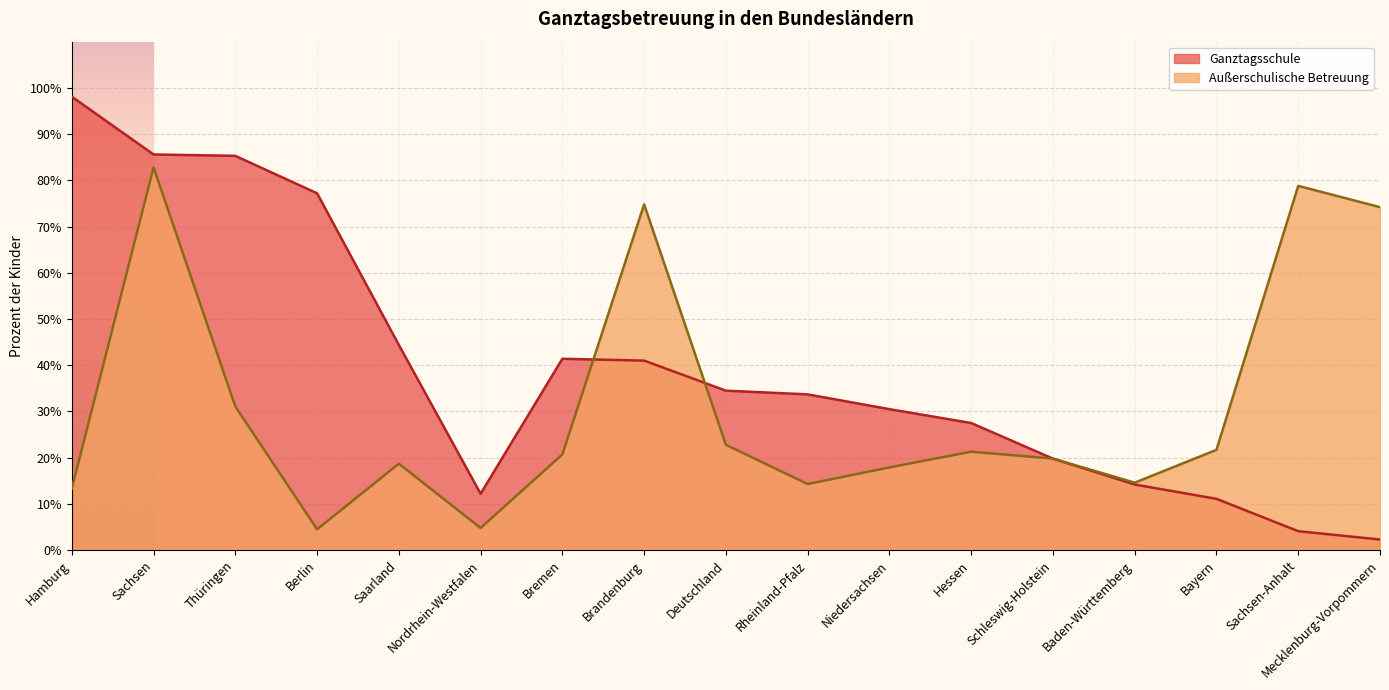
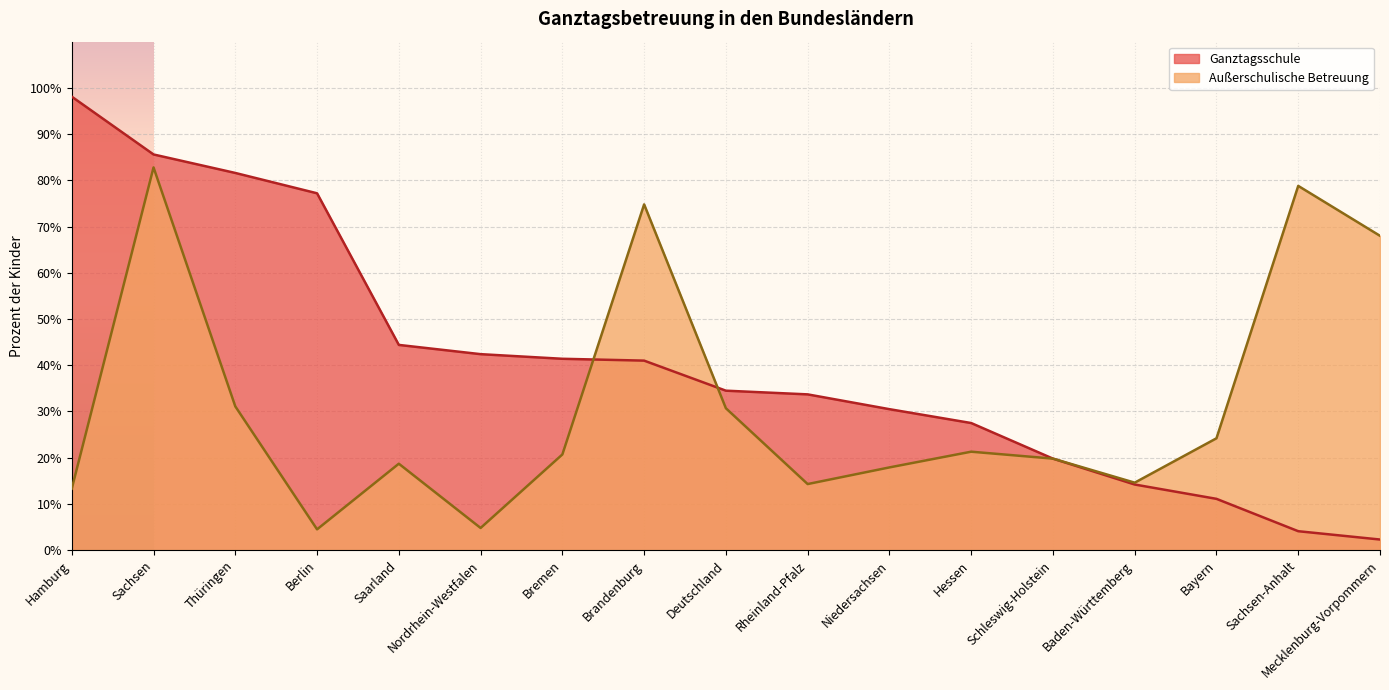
  {
    "Ganztagsschule": {
      "Hamburg": "98%",
      "Sachsen": "86%",
-     "Thüringen": "85%",
+     "Thüringen": "82%",
      "Berlin": "77%",
      "Saarland": "44%",
-     "Nordrhein-Westfalen": "12%",
+     "Nordrhein-Westfalen": "42%",
      "Bremen": "41%",
      "Brandenburg": "41%",
      "Deutschland": "35%",
      "Rheinland-Pfalz": "34%",
      "Niedersachsen": "31%",
      "Hessen": "28%",
      "Bayern": "11%",
      "Sachsen-Anhalt": "4%",
      "Mecklenburg-Vorpommern": "2%"
    },
    "Außerschulische Betreuung": {
      "Hamburg": "13%",
      "Sachsen": "83%",
      "Thüringen": "31%",
      "Berlin": "5%",
      "Saarland": "19%",
      "Nordrhein-Westfalen": "5%",
      "Bremen": "21%",
      "Brandenburg": "75%",
-     "Deutschland": "23%",
+     "Deutschland": "31%",
      "Rheinland-Pfalz": "14%",
      "Niedersachsen": "18%",
      "Hessen": "21%",
-     "Bayern": "22%",
+     "Bayern": "24%",
      "Sachsen-Anhalt": "79%",
-     "Mecklenburg-Vorpommern": "74%"
+     "Mecklenburg-Vorpommern": "68%"
    }
  }
